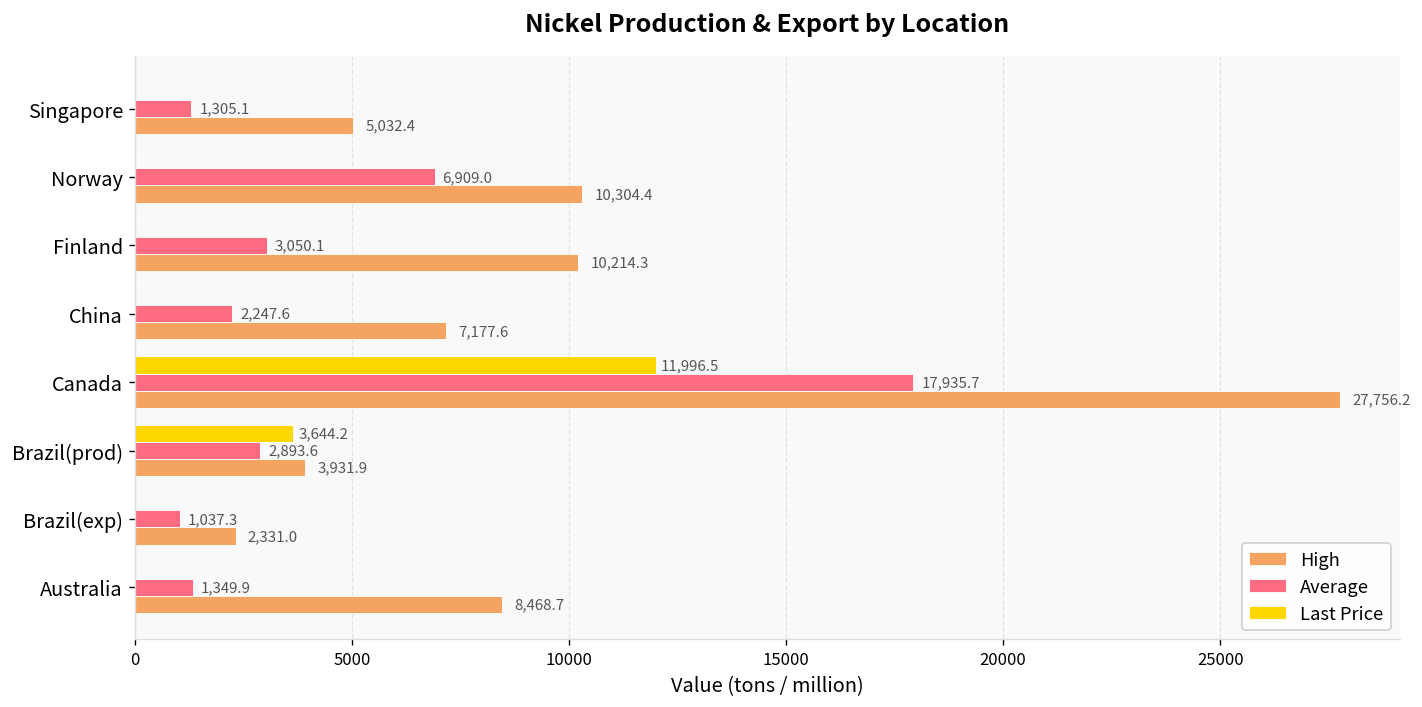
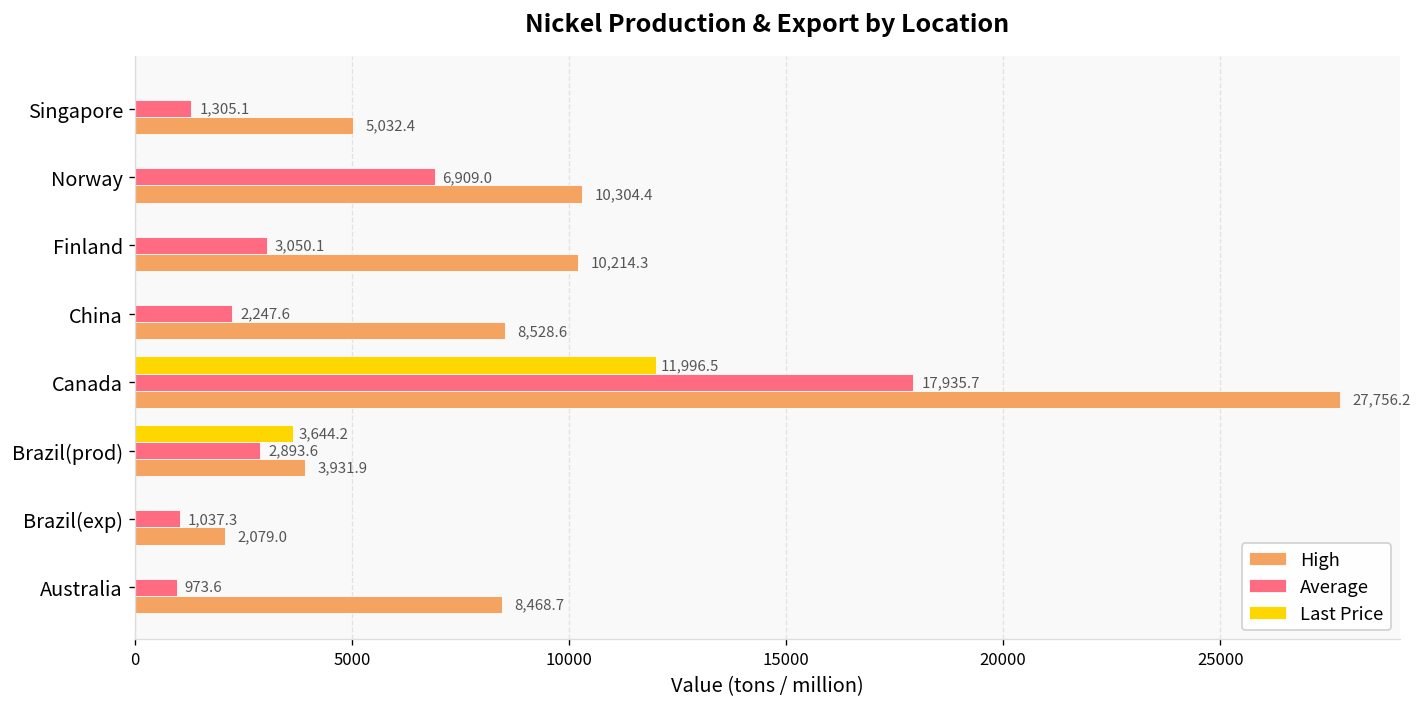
  {
    "High": {
      "Singapore": "5,032.4",
      "Norway": "10,304.4",
      "Finland": "10,214.3",
-     "China": "7,177.6",
+     "China": "8,528.6",
      "Canada": "27,756.2",
      "Brazil(prod)": "3,931.9",
-     "Brazil(exp)": "2,331.0",
+     "Brazil(exp)": "2,079.0",
      "Australia": "8,468.7"
    },
    "Average": {
      "Singapore": "1,305.1",
      "Norway": "6,909.0",
      "Finland": "3,050.1",
      "China": "2,247.6",
      "Canada": "17,935.7",
      "Brazil(prod)": "2,893.6",
      "Brazil(exp)": "1,037.3",
-     "Australia": "1,349.9"
+     "Australia": "973.6"
    },
    "Last Price": {
      "Canada": "11,996.5",
      "Brazil(prod)": "3,644.2"
    }
  }
